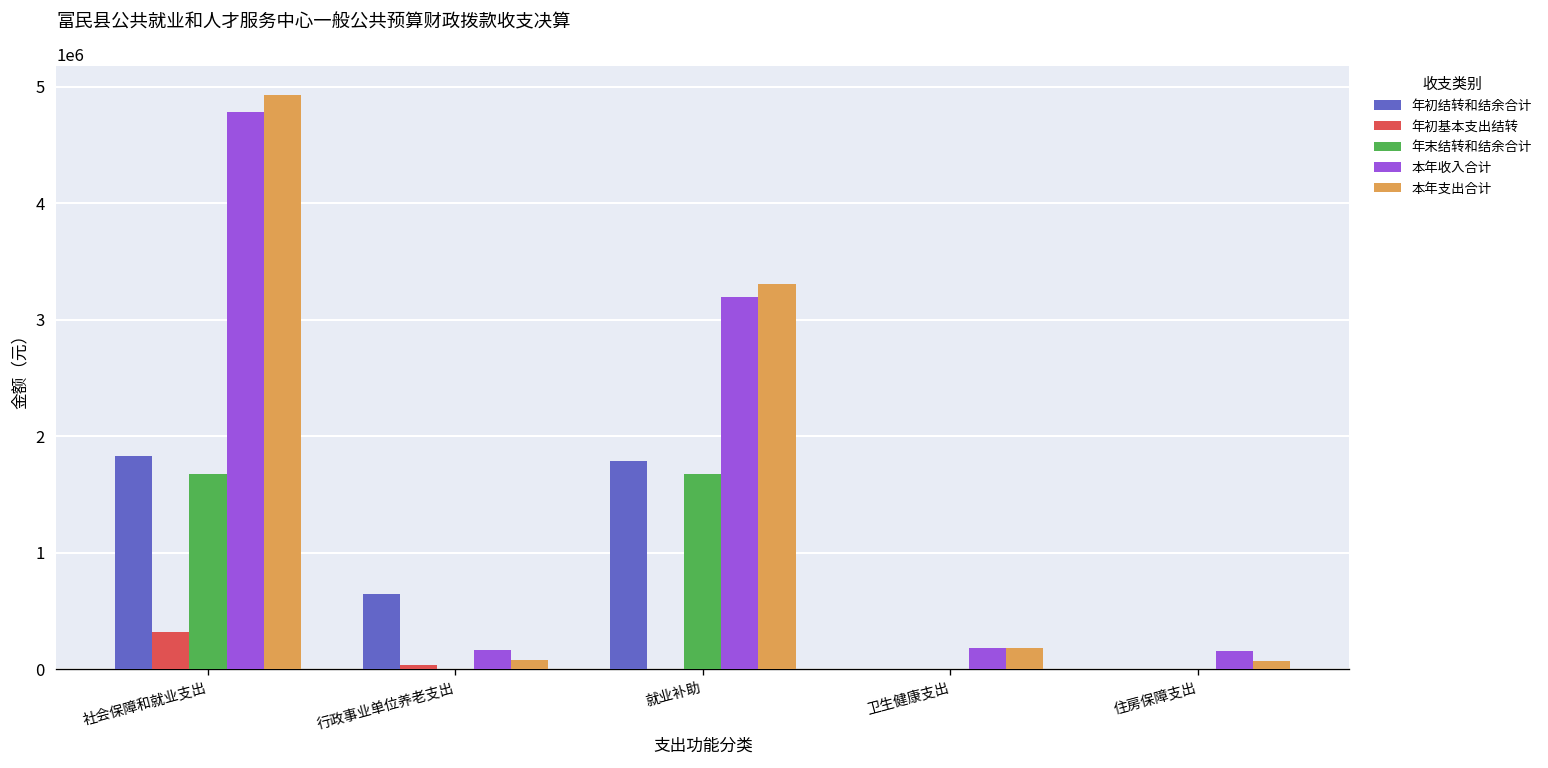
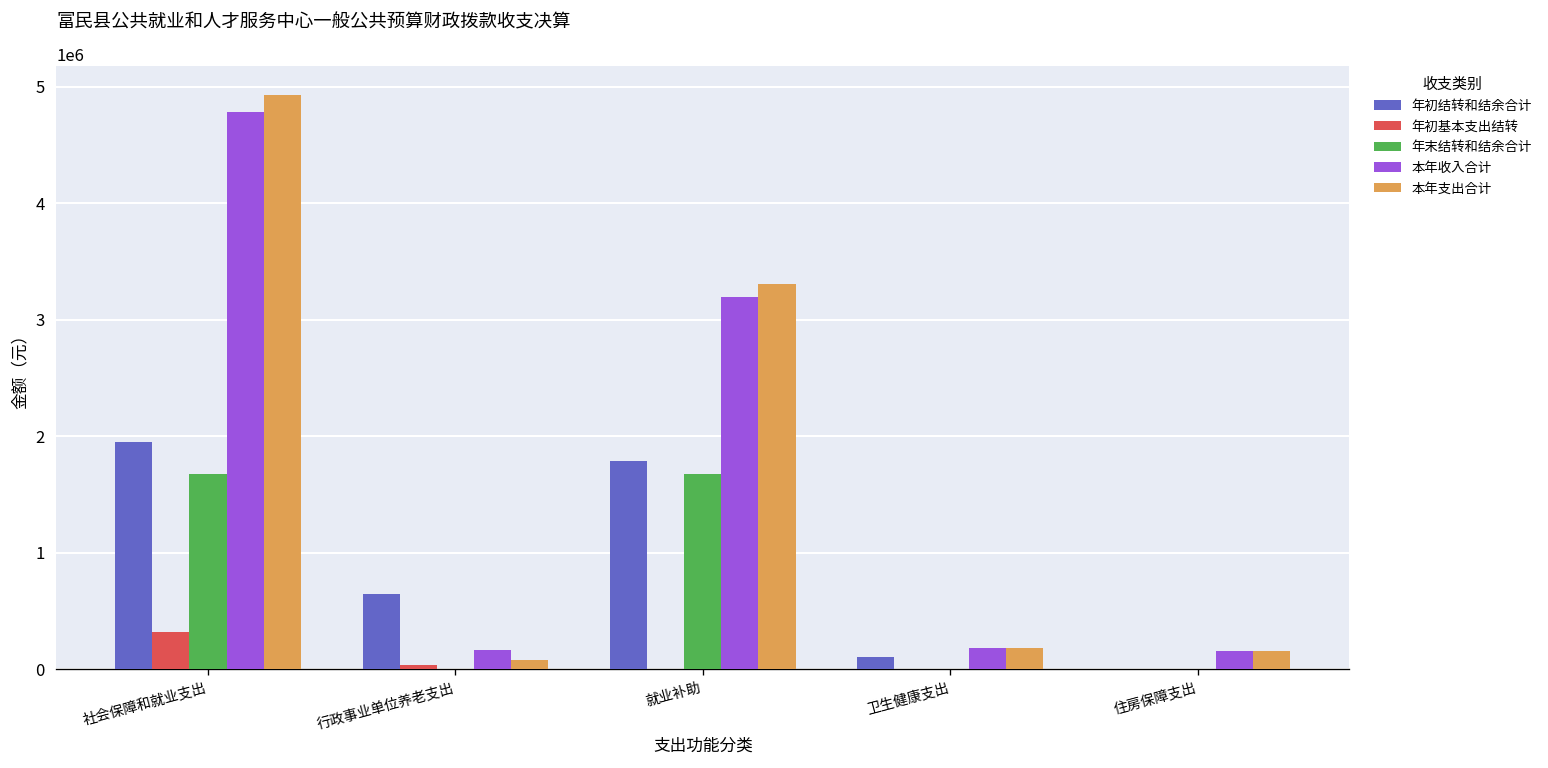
  {
    "年初结转和结余合计": {
-     "社会保障和就业支出": 1800000,
+     "社会保障和就业支出": 1900000,
      "行政事业单位养老支出": 600000,
      "就业补助": 1800000,
-     "卫生健康支出": 0
+     "卫生健康支出": 100000
    },
    "年初基本支出结转": {
      "社会保障和就业支出": 300000,
      "行政事业单位养老支出": 0,
      "就业补助": 0
    },
    "年末结转和结余合计": {
      "社会保障和就业支出": 1700000,
      "行政事业单位养老支出": 0,
      "就业补助": 1700000,
      "卫生健康支出": 0,
      "住房保障支出": 0
    },
    "本年收入合计": {
      "社会保障和就业支出": 4800000,
      "行政事业单位养老支出": 200000,
      "就业补助": 3200000,
      "卫生健康支出": 200000,
      "住房保障支出": 200000
    },
    "本年支出合计": {
      "社会保障和就业支出": 4900000,
      "行政事业单位养老支出": 100000,
      "就业补助": 3300000,
      "卫生健康支出": 200000,
-     "住房保障支出": 100000
+     "住房保障支出": 200000
    }
  }
